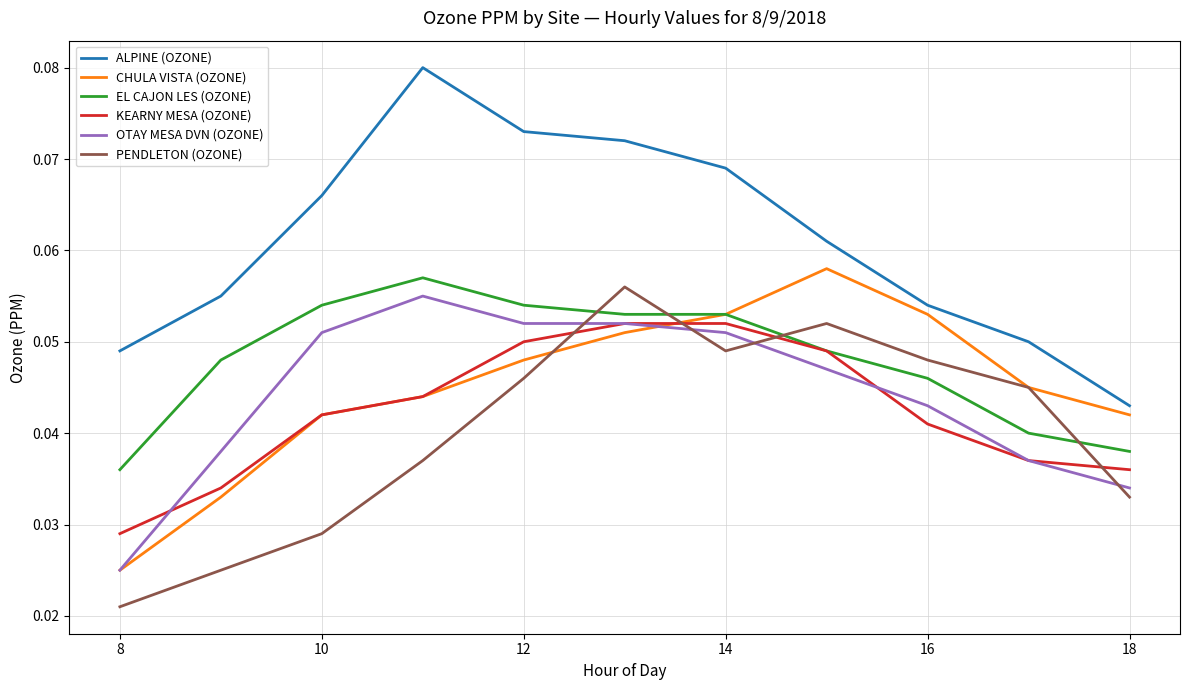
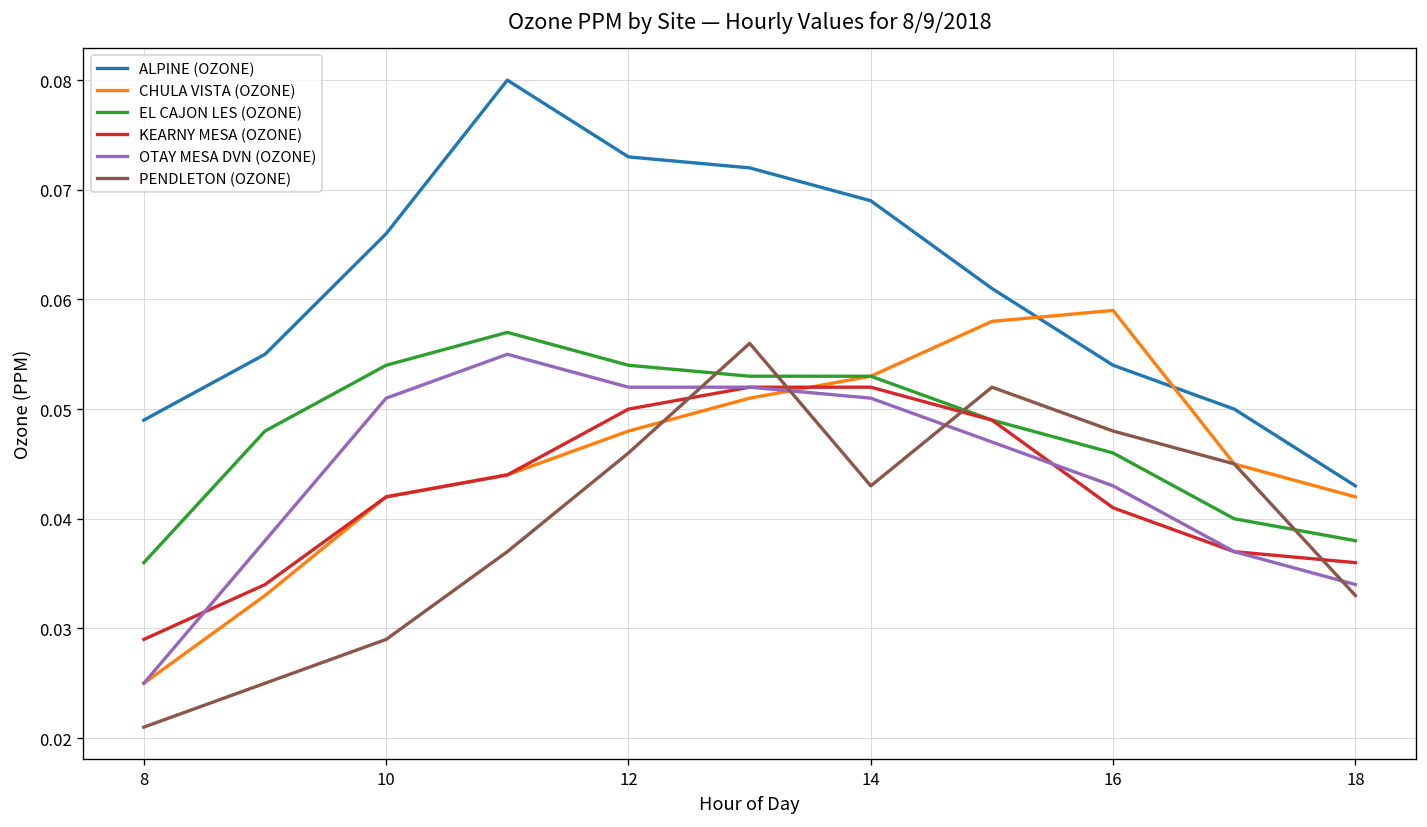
  {
    "ALPINE (OZONE)": {
      "8": 0.049,
      "10": 0.066,
      "12": 0.073,
      "14": 0.069,
      "16": 0.054,
      "18": 0.043
    },
    "CHULA VISTA (OZONE)": {
      "12": 0.048,
-     "16": 0.053,
+     "16": 0.059,
      "18": 0.042
    },
    "EL CAJON LES (OZONE)": {
      "8": 0.036,
      "10": 0.054,
      "12": 0.054,
      "16": 0.046,
      "18": 0.038
    },
    "KEARNY MESA (OZONE)": {
      "8": 0.029,
      "12": 0.050,
      "14": 0.052,
      "16": 0.041,
      "18": 0.036
    },
    "OTAY MESA DVN (OZONE)": {
      "10": 0.051,
      "12": 0.052,
      "14": 0.051,
      "16": 0.043,
      "18": 0.034
    },
    "PENDLETON (OZONE)": {
      "8": 0.021,
      "10": 0.029,
      "12": 0.046,
-     "14": 0.049,
+     "14": 0.043,
      "16": 0.048,
      "18": 0.033
    }
  }
